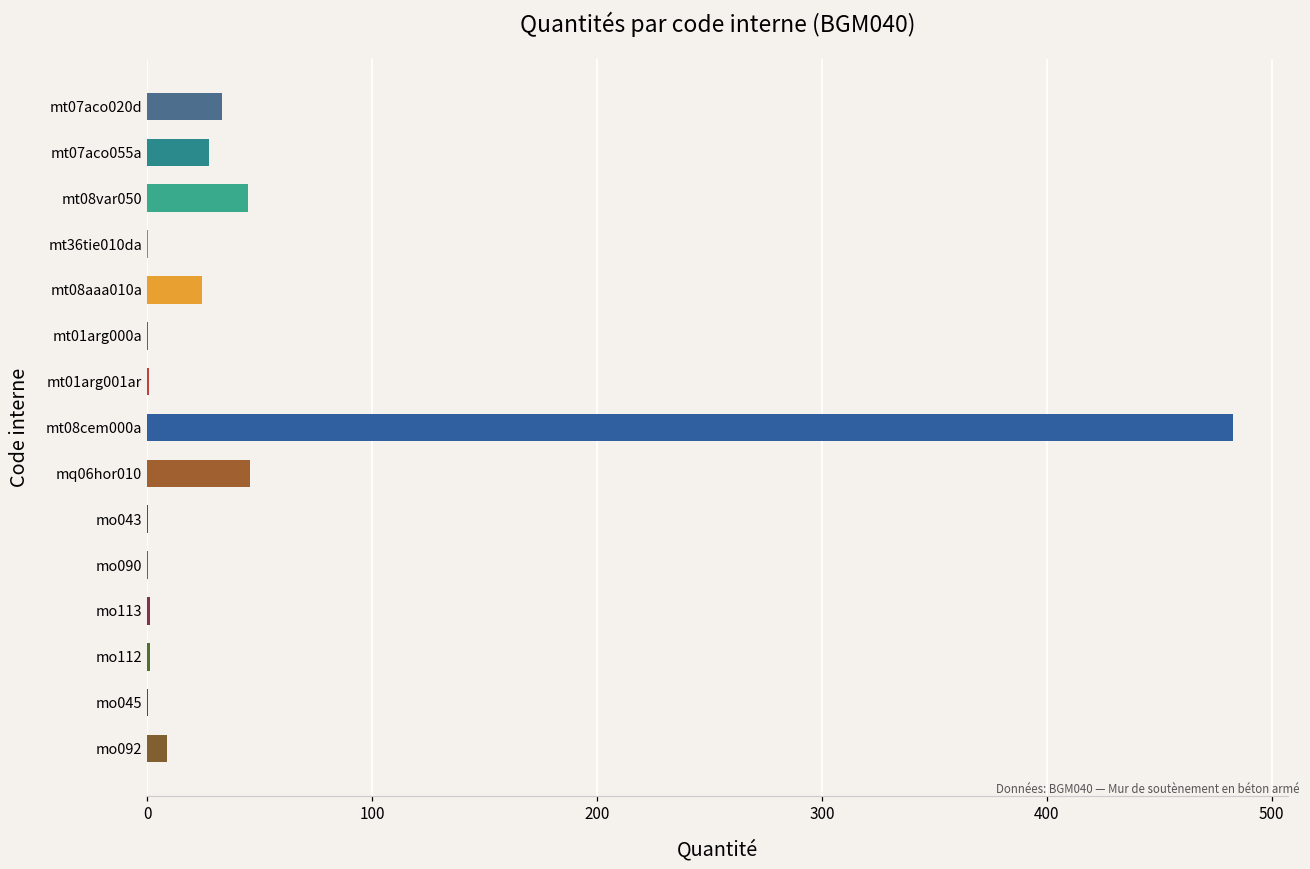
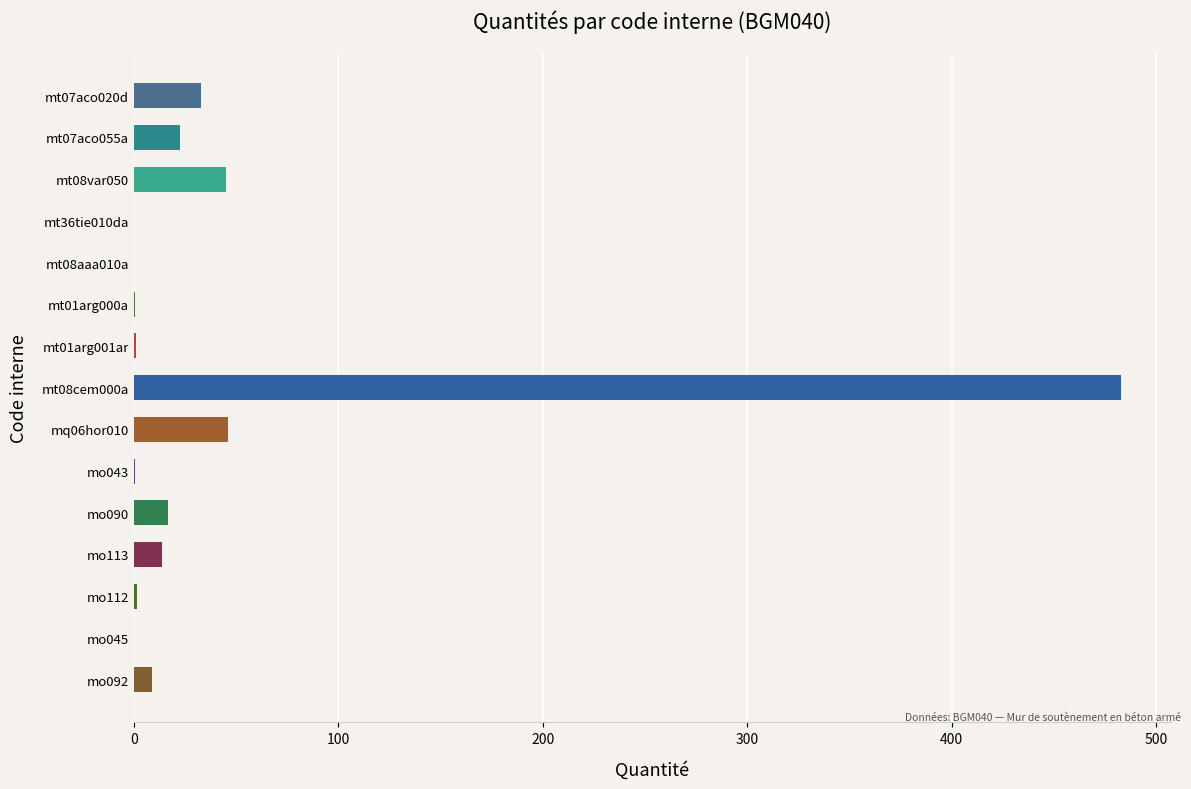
  {
    "mt07aco020d": 33,
-   "mt07aco055a": 28,
+   "mt07aco055a": 22,
    "mt08var050": 45,
-   "mt08aaa010a": 24,
+   "mt08aaa010a": 0,
    "mt08cem000a": 483,
    "mq06hor010": 46,
-   "mo090": 0,
-   "mo113": 1,
+   "mo090": 17,
+   "mo113": 14,
    "mo112": 1,
    "mo092": 9
  }
